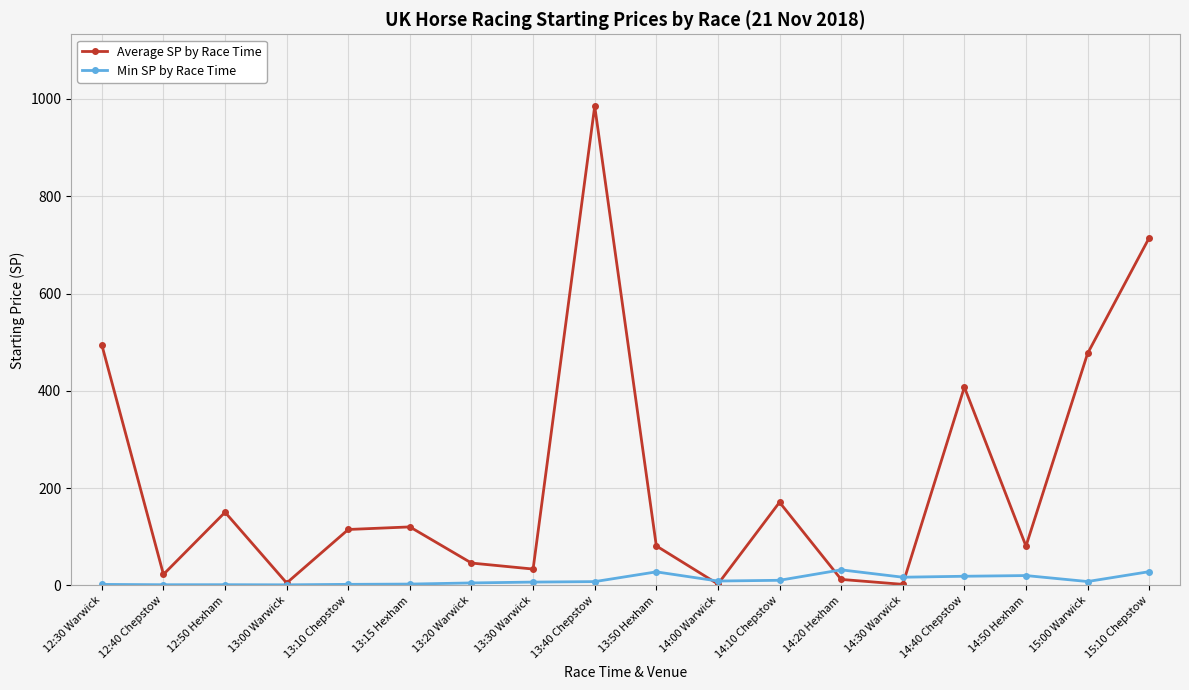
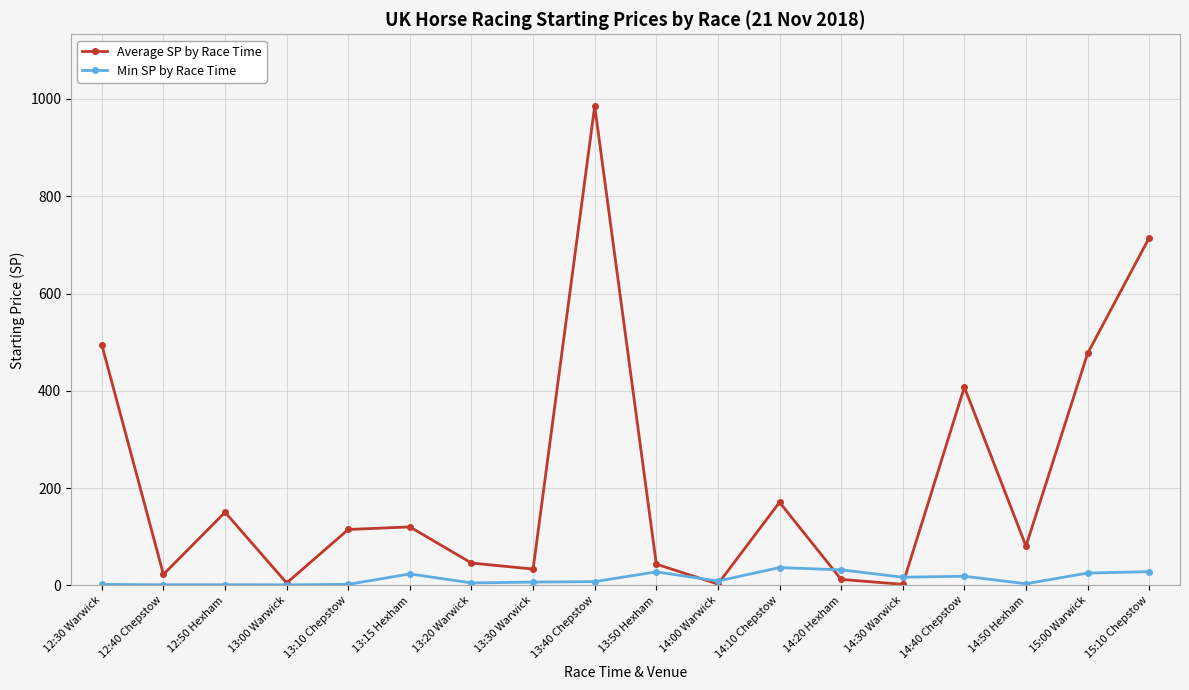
  {
    "Average SP by Race Time": {
      "12:30 Warwick": 490,
      "12:40 Chepstow": 20,
      "12:50 Hexham": 150,
      "13:10 Chepstow": 110,
      "13:15 Hexham": 120,
      "13:20 Warwick": 50,
      "13:30 Warwick": 30,
      "13:40 Chepstow": 990,
-     "13:50 Hexham": 80,
+     "13:50 Hexham": 40,
      "14:00 Warwick": 0,
      "14:10 Chepstow": 170,
      "14:20 Hexham": 10,
      "14:30 Warwick": 0,
      "14:40 Chepstow": 410,
      "14:50 Hexham": 80,
      "15:00 Warwick": 480,
      "15:10 Chepstow": 710
    },
    "Min SP by Race Time": {
      "12:30 Warwick": 0,
      "12:40 Chepstow": 0,
      "12:50 Hexham": 0,
      "13:10 Chepstow": 0,
-     "13:15 Hexham": 0,
+     "13:15 Hexham": 20,
      "13:20 Warwick": 10,
      "13:30 Warwick": 10,
      "13:40 Chepstow": 10,
      "13:50 Hexham": 30,
      "14:00 Warwick": 10,
-     "14:10 Chepstow": 10,
+     "14:10 Chepstow": 40,
      "14:20 Hexham": 30,
      "14:30 Warwick": 20,
      "14:40 Chepstow": 20,
-     "14:50 Hexham": 20,
-     "15:00 Warwick": 10,
+     "14:50 Hexham": 0,
+     "15:00 Warwick": 30,
      "15:10 Chepstow": 30
    }
  }
